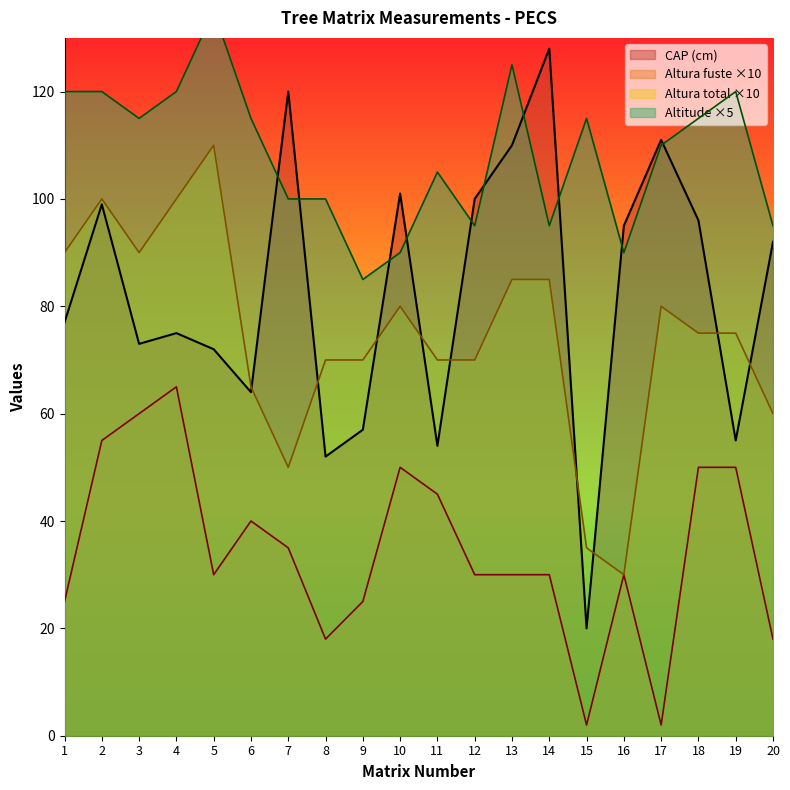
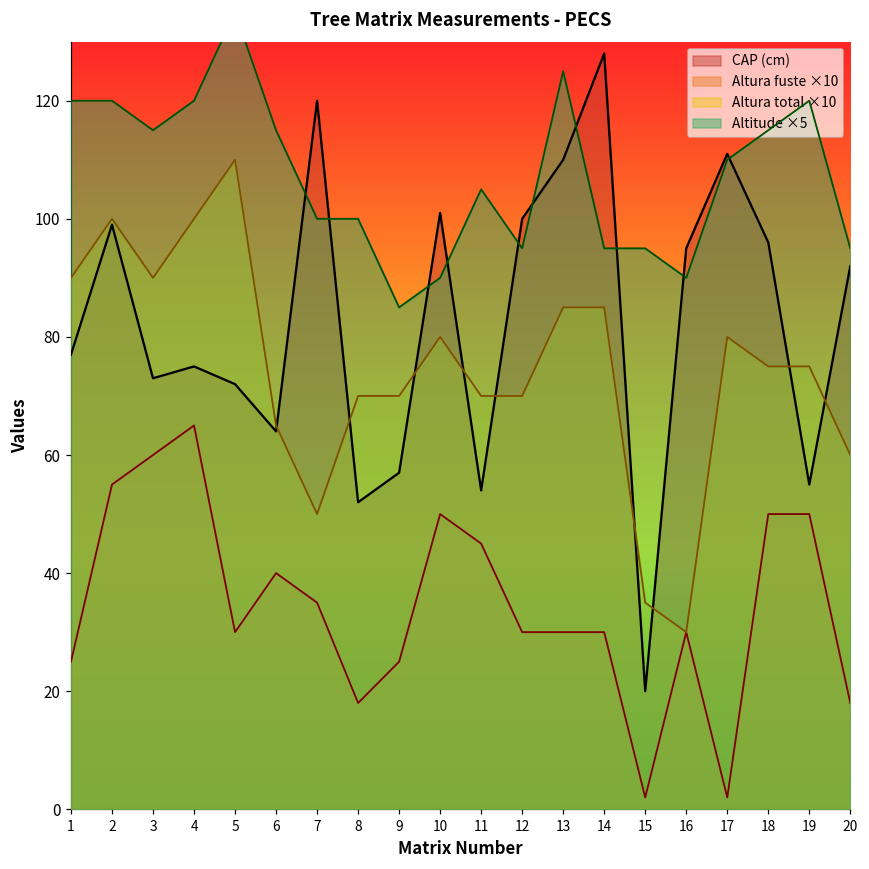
  {
    "Altitude ×5": {
      "1": 120,
      "2": 120,
      "3": 115,
      "4": 120,
      "6": 115,
      "7": 100,
      "8": 100,
      "9": 85,
      "10": 90,
      "11": 105,
      "12": 95,
      "13": 125,
      "14": 95,
-     "15": 115,
+     "15": 95,
      "16": 90,
      "17": 110,
      "20": 95
    }
  }
